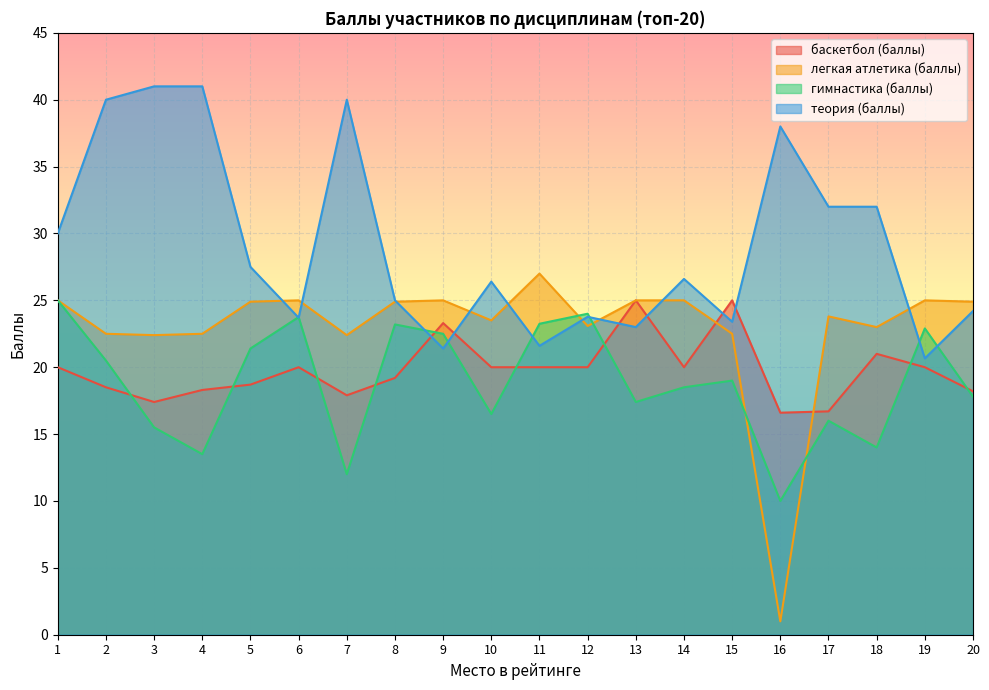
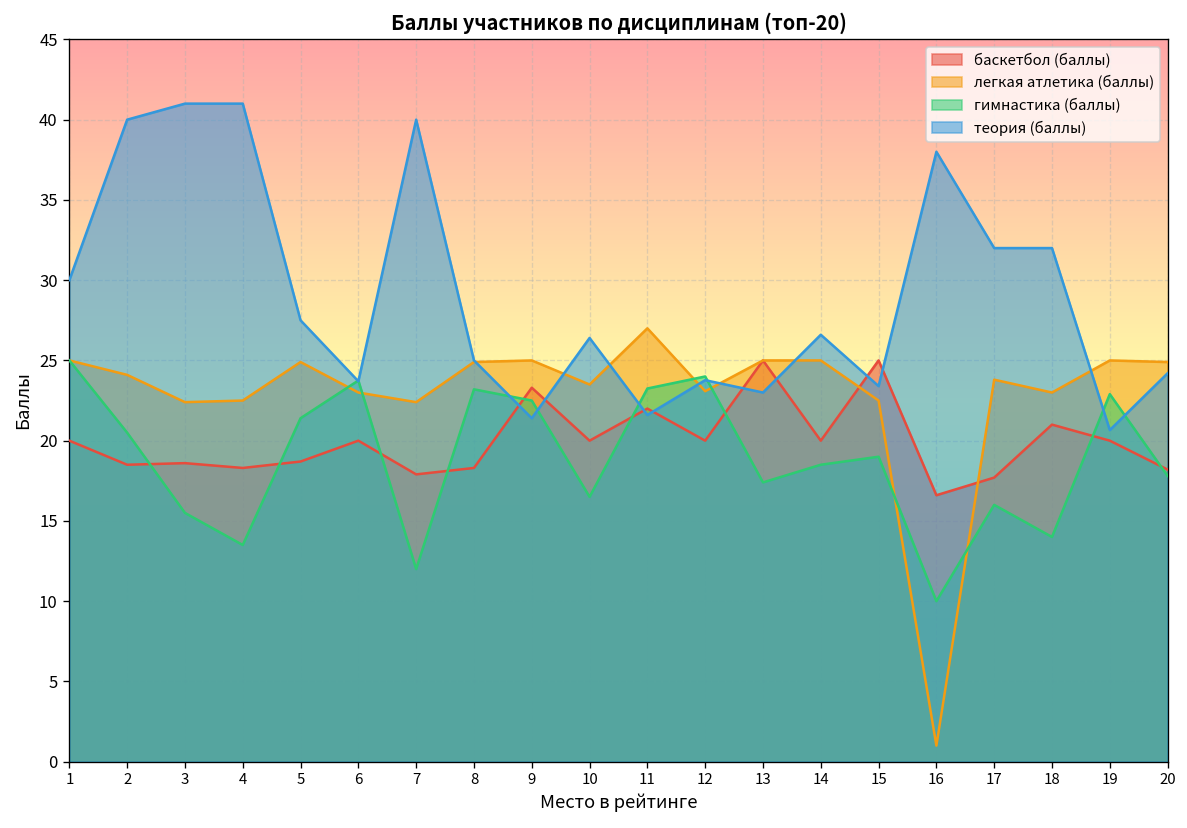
  {
    "баскетбол (баллы)": {
      "1": 20.0,
      "2": 18.5,
-     "3": 17.4,
+     "3": 18.6,
      "4": 18.3,
      "5": 18.7,
      "6": 20.0,
      "7": 17.9,
-     "8": 19.2,
+     "8": 18.3,
      "9": 23.3,
      "10": 20.0,
-     "11": 20,
+     "11": 22,
      "12": 20.0,
      "14": 20.0,
      "15": 25.0,
      "16": 16.6,
-     "17": 16.7,
+     "17": 17.7,
      "18": 21.0,
      "19": 20.0,
      "20": 18.2
    },
    "легкая атлетика (баллы)": {
-     "2": 22.5,
+     "2": 24.1,
      "3": 22.4,
      "4": 22.5,
      "5": 24.9,
-     "6": 25,
+     "6": 23,
      "7": 22.4,
      "9": 25.0,
      "10": 23.5,
      "11": 27.0,
      "12": 23.1,
      "14": 25.0,
      "15": 22.5,
      "16": 1.0,
      "17": 23.8,
      "18": 23.0,
      "19": 25.0,
      "20": 24.9
    },
    "гимнастика (баллы)": {
      "2": 20.5,
      "3": 15.5,
      "4": 13.5,
      "5": 21.4,
      "7": 12.0,
      "8": 23.2,
      "9": 22.5,
      "10": 16.5,
      "11": 23.3,
      "12": 24.0,
      "13": 17.4,
      "14": 18.5,
      "15": 19.0,
      "16": 10.0,
      "17": 16.0,
      "18": 14.0,
      "19": 22.9,
      "20": 17.8
    },
    "теория (баллы)": {
      "1": 30.0,
      "2": 40.0,
      "3": 41.0,
      "4": 41.0,
      "5": 27.5,
      "7": 40.0,
      "9": 21.4,
      "10": 26.4,
      "11": 21.6,
      "12": 23.8,
      "13": 23.0,
      "14": 26.6,
      "15": 23.4,
      "16": 38.0,
      "17": 32.0,
      "18": 32.0,
      "19": 20.7,
      "20": 24.2
    }
  }
